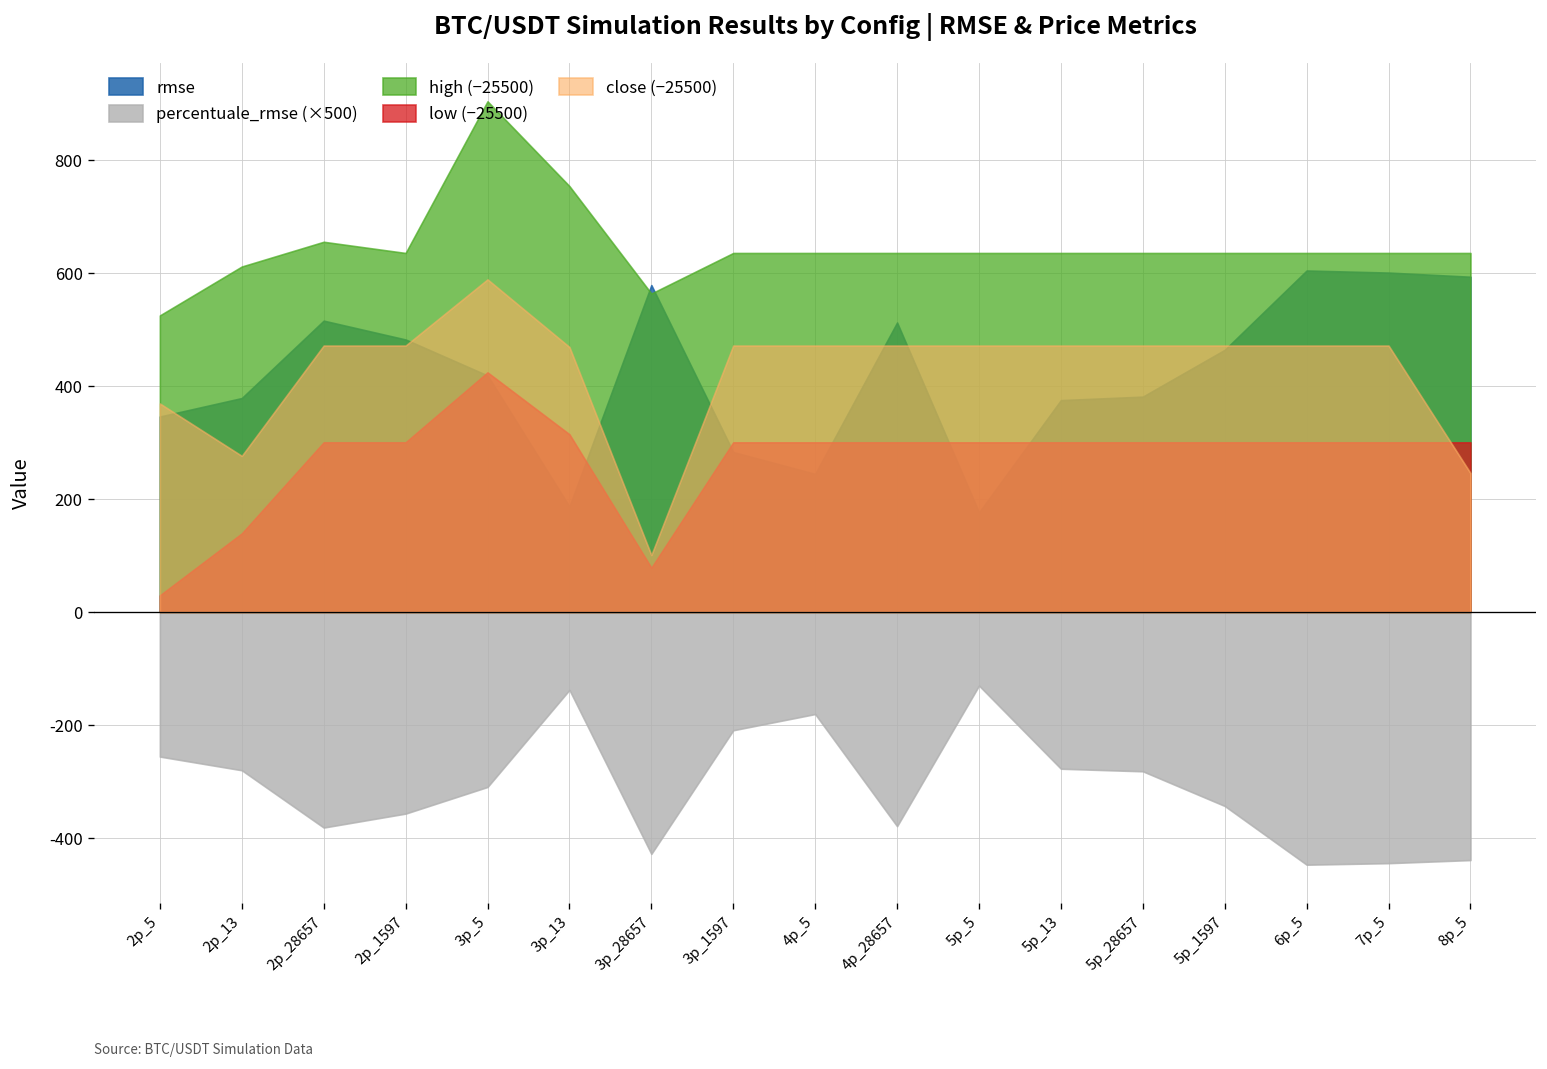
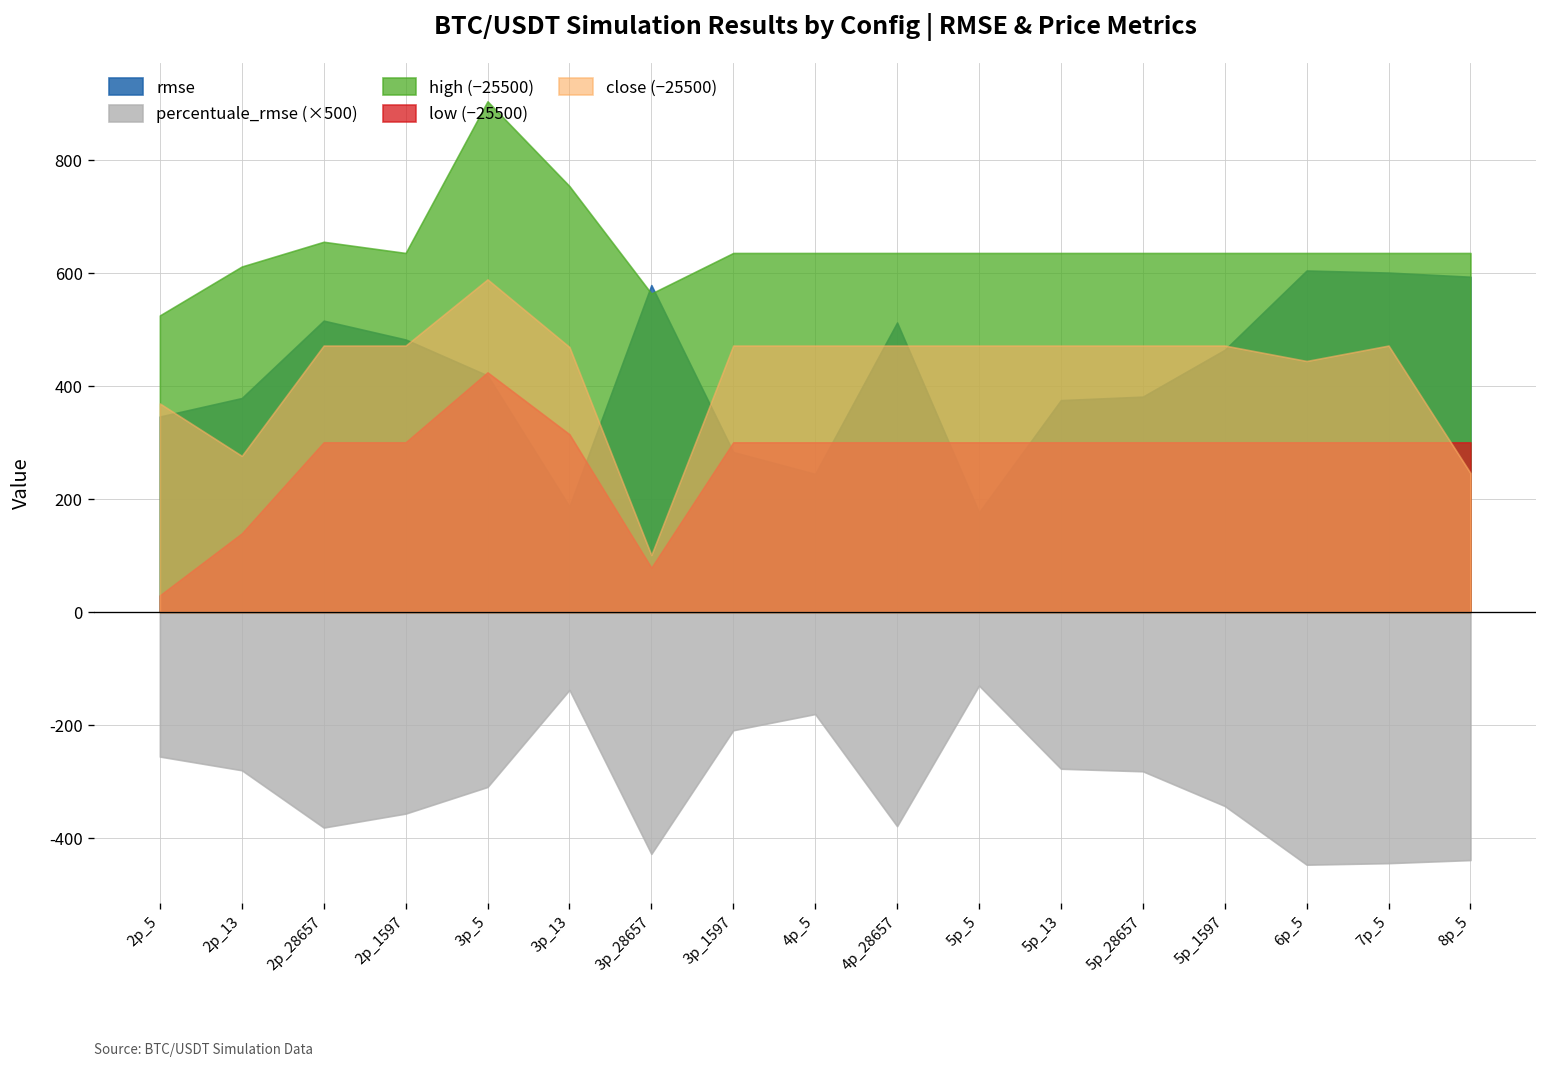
  {
    "rmse": {
      "2p_5": 350,
      "2p_13": 380,
      "2p_28657": 520,
      "2p_1597": 480,
      "3p_5": 420,
      "3p_13": 190,
      "3p_28657": 580,
      "3p_1597": 280,
      "4p_5": 240,
      "4p_28657": 510,
      "5p_5": 180,
      "5p_13": 370,
      "5p_28657": 380,
      "5p_1597": 460,
      "6p_5": 600,
      "7p_5": 600,
      "8p_5": 590
    },
    "high (−25500)": {
      "2p_5": 520,
      "2p_13": 610,
      "2p_28657": 650,
      "2p_1597": 640,
      "3p_5": 900,
      "3p_13": 750,
      "3p_28657": 560,
      "3p_1597": 640,
      "4p_5": 640,
      "4p_28657": 640,
      "5p_5": 640,
      "5p_13": 640,
      "5p_28657": 640,
      "5p_1597": 640,
      "6p_5": 640,
      "7p_5": 640,
      "8p_5": 640
    },
    "low (−25500)": {
      "2p_5": 30,
      "2p_13": 140,
      "2p_28657": 300,
      "2p_1597": 300,
      "3p_5": 420,
      "3p_13": 310,
      "3p_28657": 80,
      "3p_1597": 300,
      "4p_5": 300,
      "4p_28657": 300,
      "5p_5": 300,
      "5p_13": 300,
      "5p_28657": 300,
      "5p_1597": 300,
      "6p_5": 300,
      "7p_5": 300,
      "8p_5": 300
    },
    "close (−25500)": {
      "2p_5": 370,
      "2p_13": 280,
      "2p_28657": 470,
      "2p_1597": 470,
      "3p_5": 590,
      "3p_13": 470,
      "3p_28657": 100,
      "3p_1597": 470,
      "4p_5": 470,
      "4p_28657": 470,
      "5p_5": 470,
      "5p_13": 470,
      "5p_28657": 470,
      "5p_1597": 470,
-     "6p_5": 470,
+     "6p_5": 440,
      "7p_5": 470,
      "8p_5": 250
    }
  }
